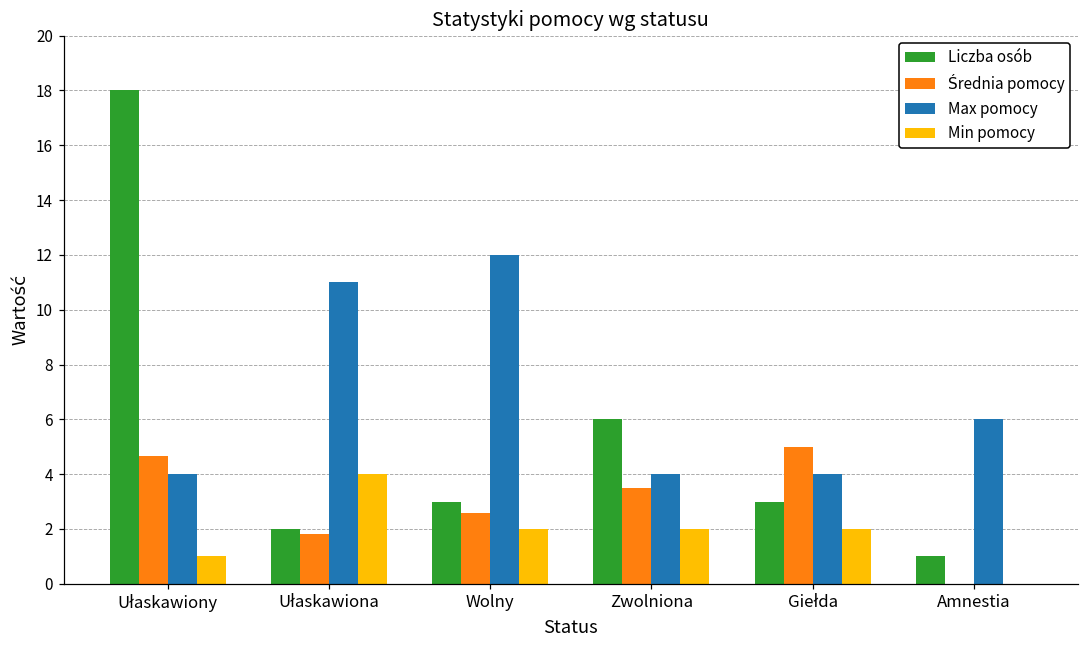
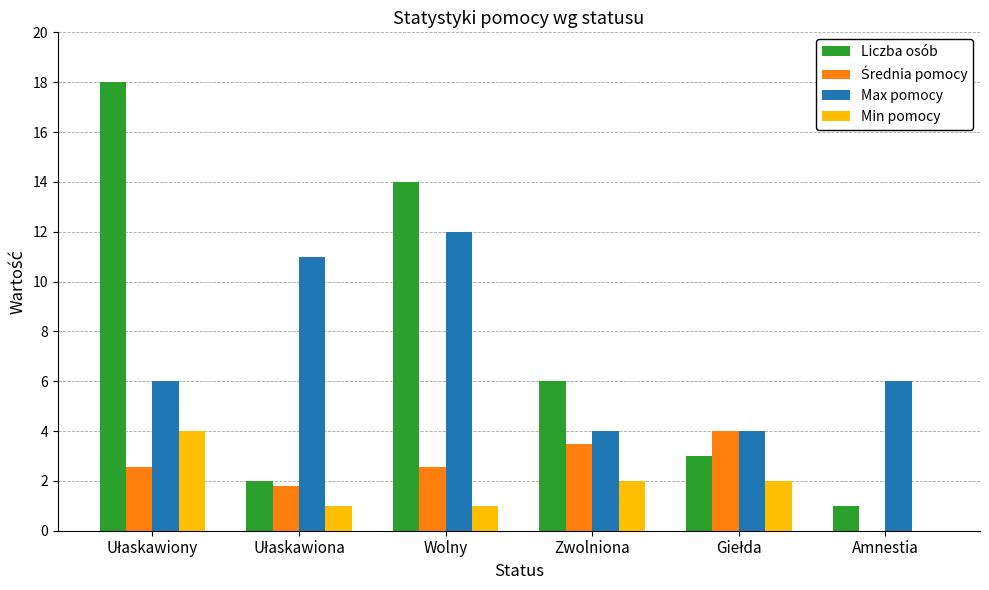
  {
    "Liczba osób": {
      "Ułaskawiony": 18,
      "Ułaskawiona": 2,
-     "Wolny": 3,
+     "Wolny": 14,
      "Zwolniona": 6,
      "Giełda": 3,
      "Amnestia": 1
    },
    "Średnia pomocy": {
-     "Ułaskawiony": 4.7,
+     "Ułaskawiony": 2.6,
      "Ułaskawiona": 1.8,
      "Wolny": 2.6,
      "Zwolniona": 3.5,
-     "Giełda": 5,
+     "Giełda": 4,
      "Amnestia": 0.0
    },
    "Max pomocy": {
-     "Ułaskawiony": 4,
+     "Ułaskawiony": 6,
      "Ułaskawiona": 11,
      "Wolny": 12,
      "Zwolniona": 4,
      "Giełda": 4,
      "Amnestia": 6
    },
    "Min pomocy": {
-     "Ułaskawiony": 1,
-     "Ułaskawiona": 4,
-     "Wolny": 2,
+     "Ułaskawiony": 4,
+     "Ułaskawiona": 1,
+     "Wolny": 1,
      "Zwolniona": 2,
      "Giełda": 2,
      "Amnestia": 0
    }
  }
